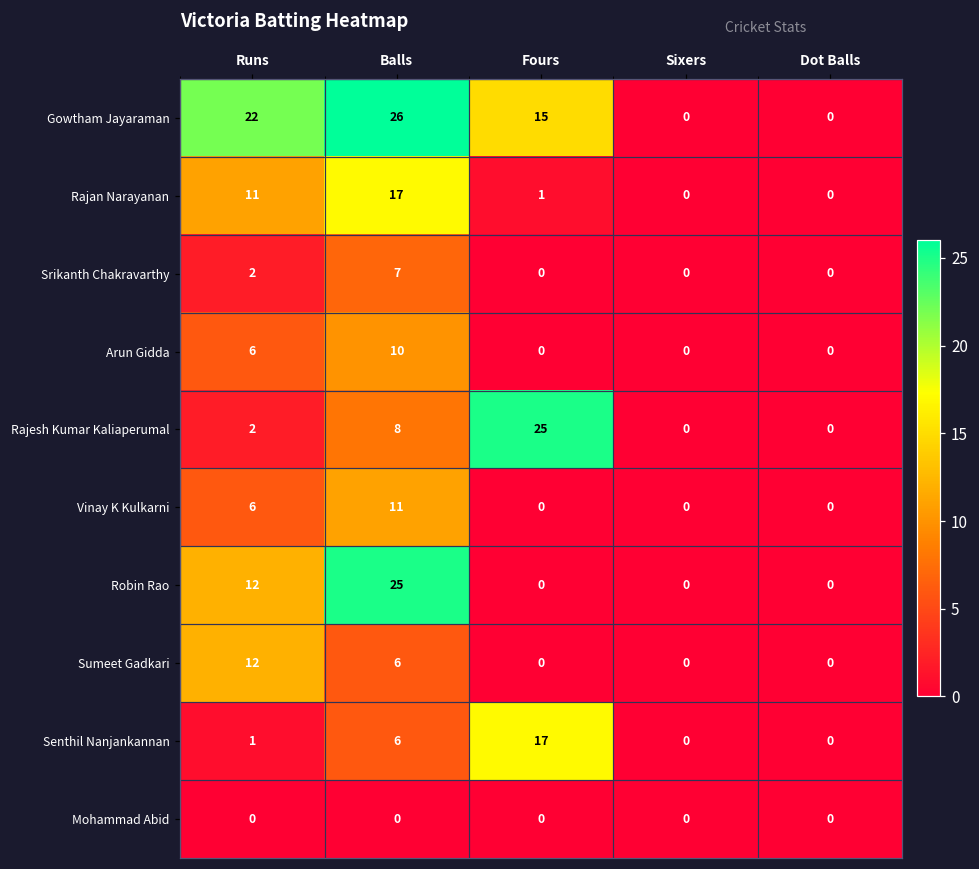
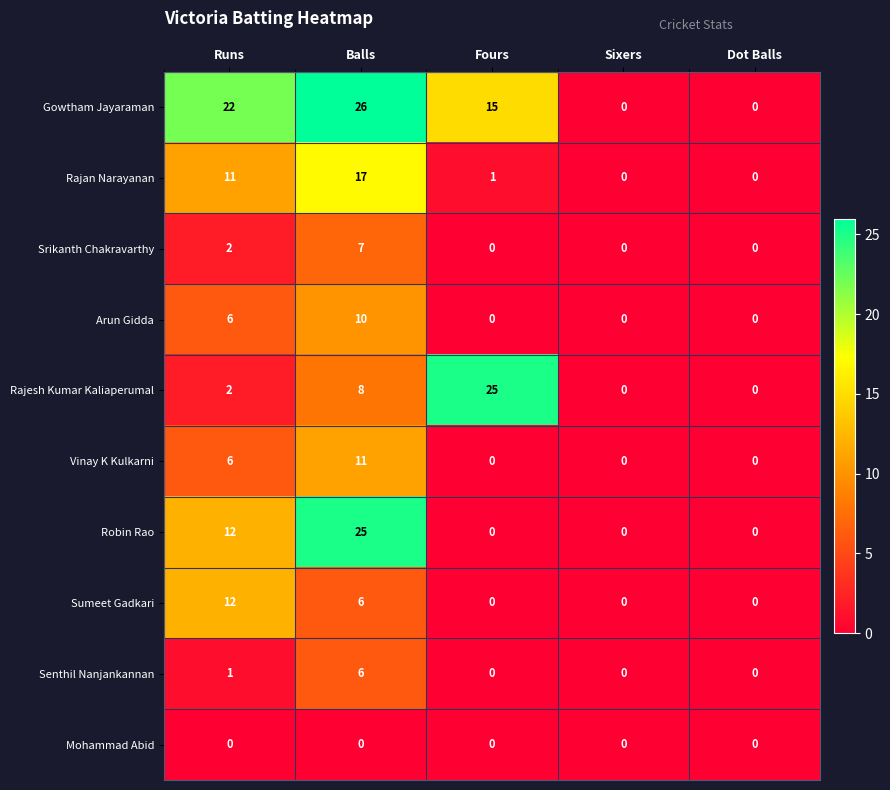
  {
    "Gowtham Jayaraman": {
      "Runs": 22,
      "Balls": 26,
      "Fours": 15,
      "Sixers": 0,
      "Dot Balls": 0
    },
    "Rajan Narayanan": {
      "Runs": 11,
      "Balls": 17,
      "Fours": 1,
      "Sixers": 0,
      "Dot Balls": 0
    },
    "Srikanth Chakravarthy": {
      "Runs": 2,
      "Balls": 7,
      "Fours": 0,
      "Sixers": 0,
      "Dot Balls": 0
    },
    "Arun Gidda": {
      "Runs": 6,
      "Balls": 10,
      "Fours": 0,
      "Sixers": 0,
      "Dot Balls": 0
    },
    "Rajesh Kumar Kaliaperumal": {
      "Runs": 2,
      "Balls": 8,
      "Fours": 25,
      "Sixers": 0,
      "Dot Balls": 0
    },
    "Vinay K Kulkarni": {
      "Runs": 6,
      "Balls": 11,
      "Fours": 0,
      "Sixers": 0,
      "Dot Balls": 0
    },
    "Robin Rao": {
      "Runs": 12,
      "Balls": 25,
      "Fours": 0,
      "Sixers": 0,
      "Dot Balls": 0
    },
    "Sumeet Gadkari": {
      "Runs": 12,
      "Balls": 6,
      "Fours": 0,
      "Sixers": 0,
      "Dot Balls": 0
    },
    "Senthil Nanjankannan": {
      "Runs": 1,
      "Balls": 6,
-     "Fours": 17,
+     "Fours": 0,
      "Sixers": 0,
      "Dot Balls": 0
    },
    "Mohammad Abid": {
      "Runs": 0,
      "Balls": 0,
      "Fours": 0,
      "Sixers": 0,
      "Dot Balls": 0
    }
  }
